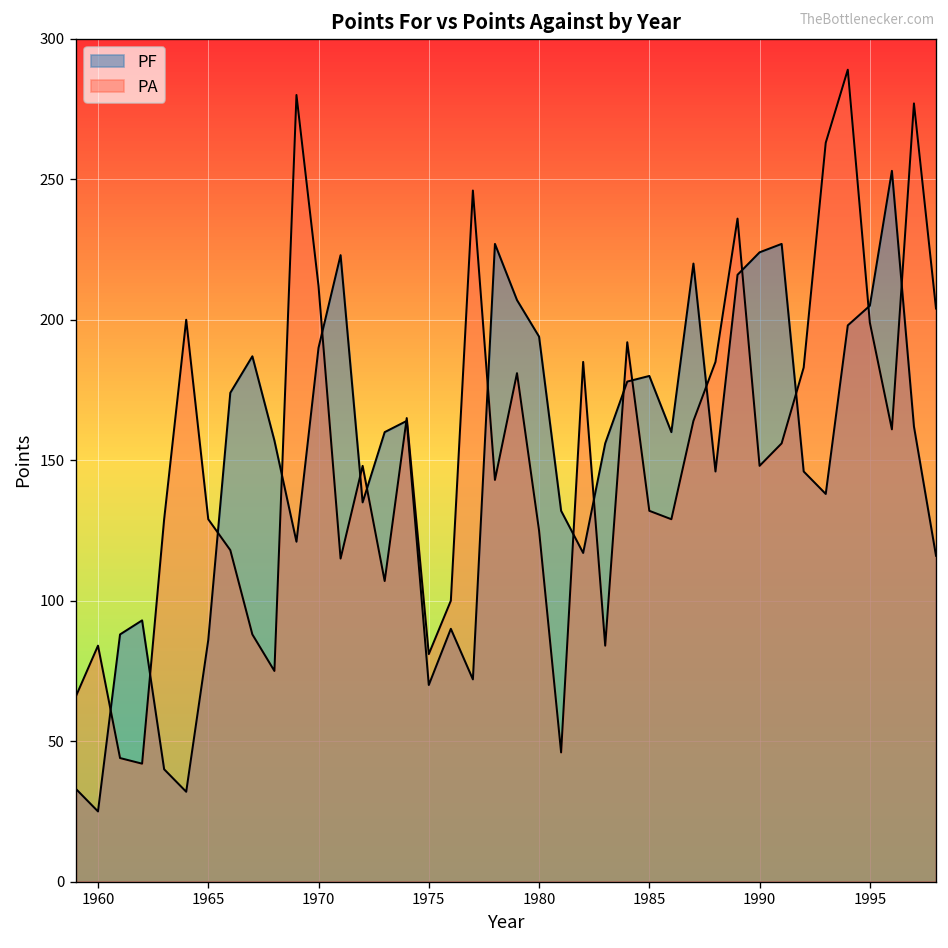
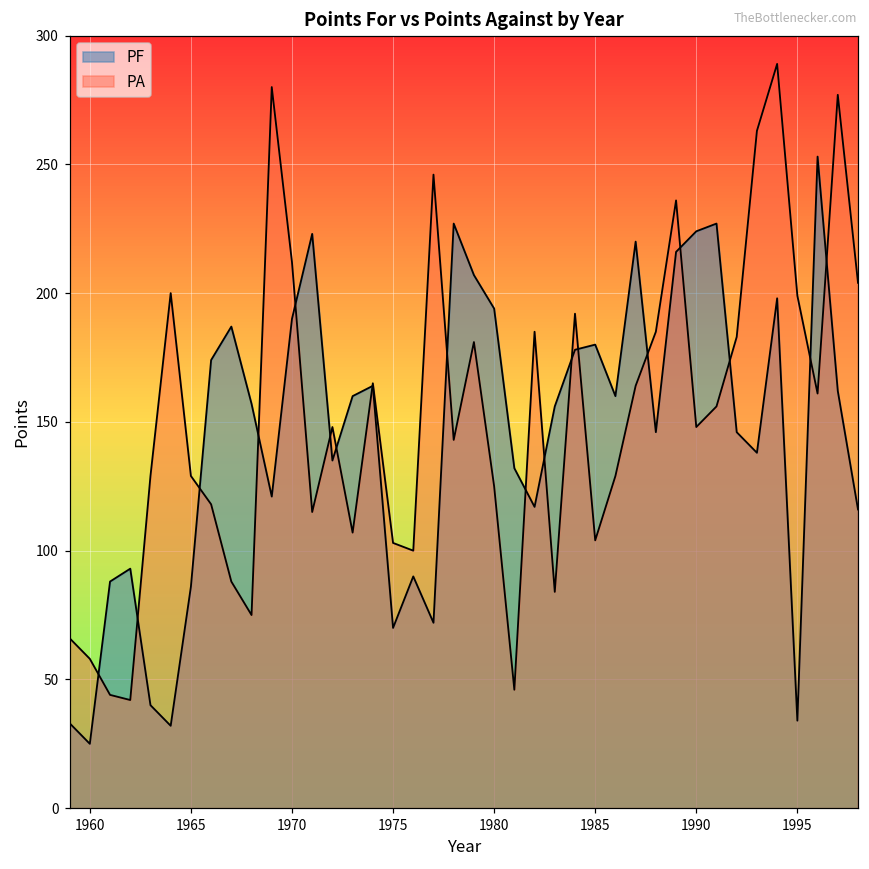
  {
    "PF": {
      "1960": 25,
      "1965": 86,
      "1970": 190,
      "1975": 70,
      "1980": 194,
      "1985": 180,
      "1990": 224,
-     "1995": 205
+     "1995": 34
    },
    "PA": {
-     "1960": 84,
+     "1960": 58,
      "1965": 129,
      "1970": 212,
-     "1975": 81,
+     "1975": 103,
      "1980": 125,
-     "1985": 132,
+     "1985": 104,
      "1990": 148,
      "1995": 199
    }
  }
